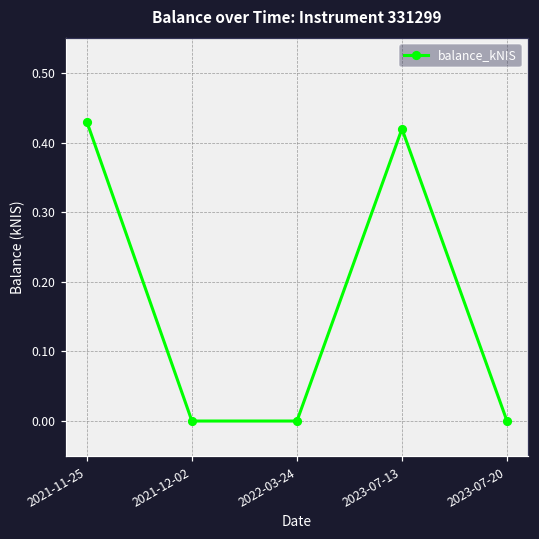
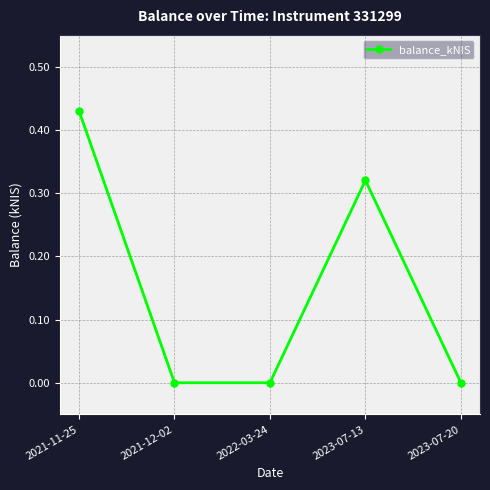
  {
    "2021-11-25": 0.43,
    "2021-12-02": 0.00,
    "2022-03-24": 0.00,
-   "2023-07-13": 0.42,
+   "2023-07-13": 0.32,
    "2023-07-20": 0.00
  }
